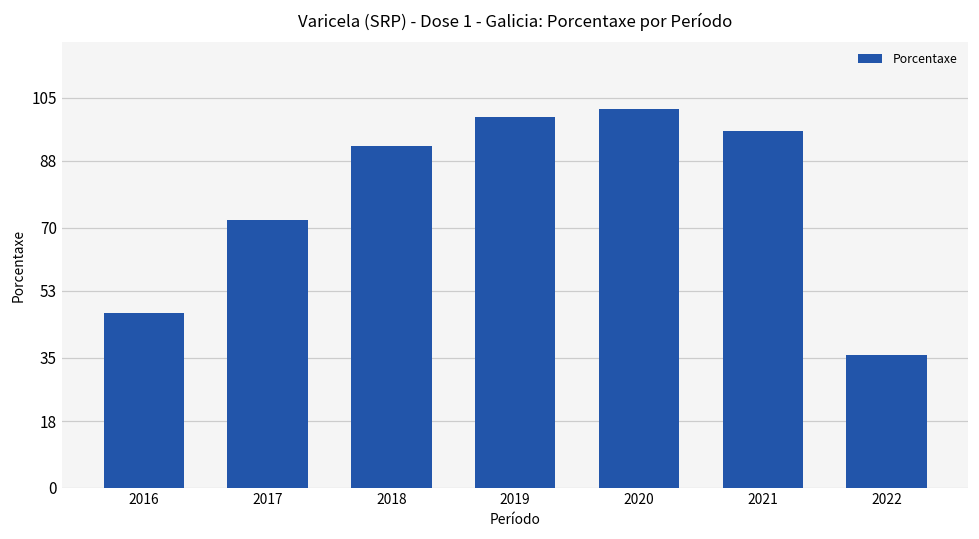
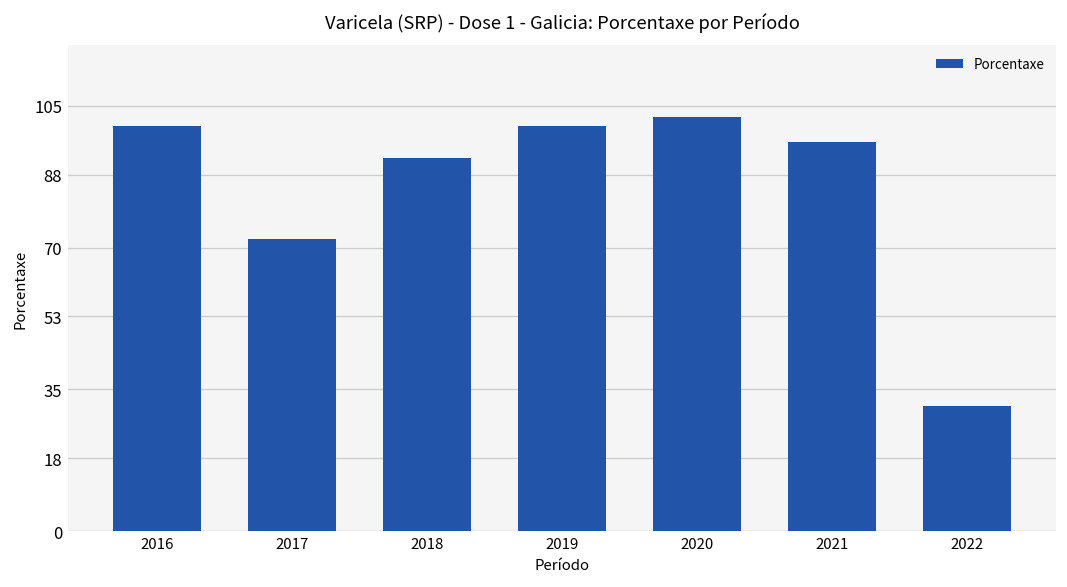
  {
-   "2016": 47,
+   "2016": 100,
    "2017": 72,
    "2018": 92,
    "2019": 100,
    "2020": 102,
    "2021": 96,
-   "2022": 36
+   "2022": 31
  }
